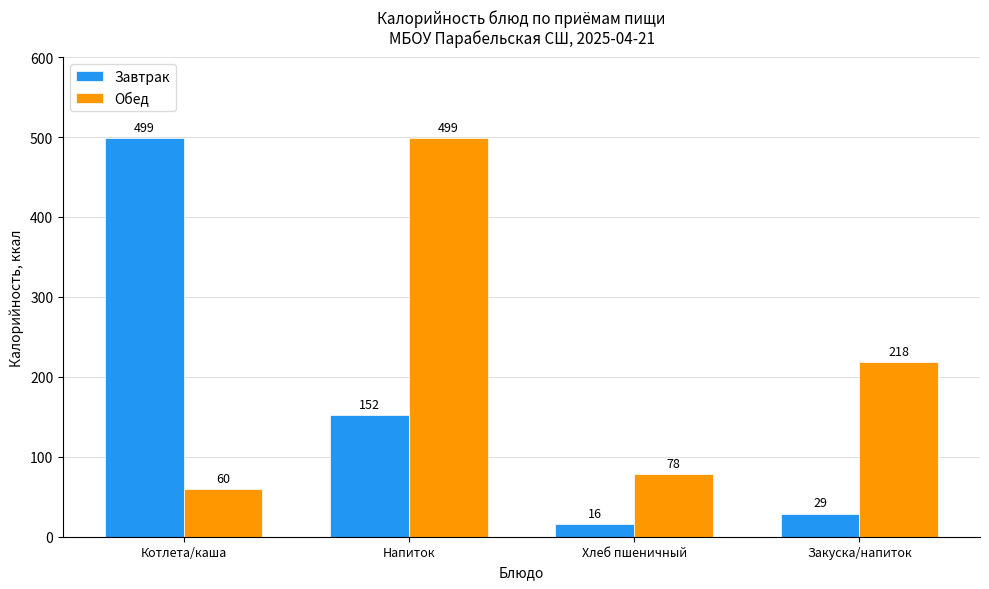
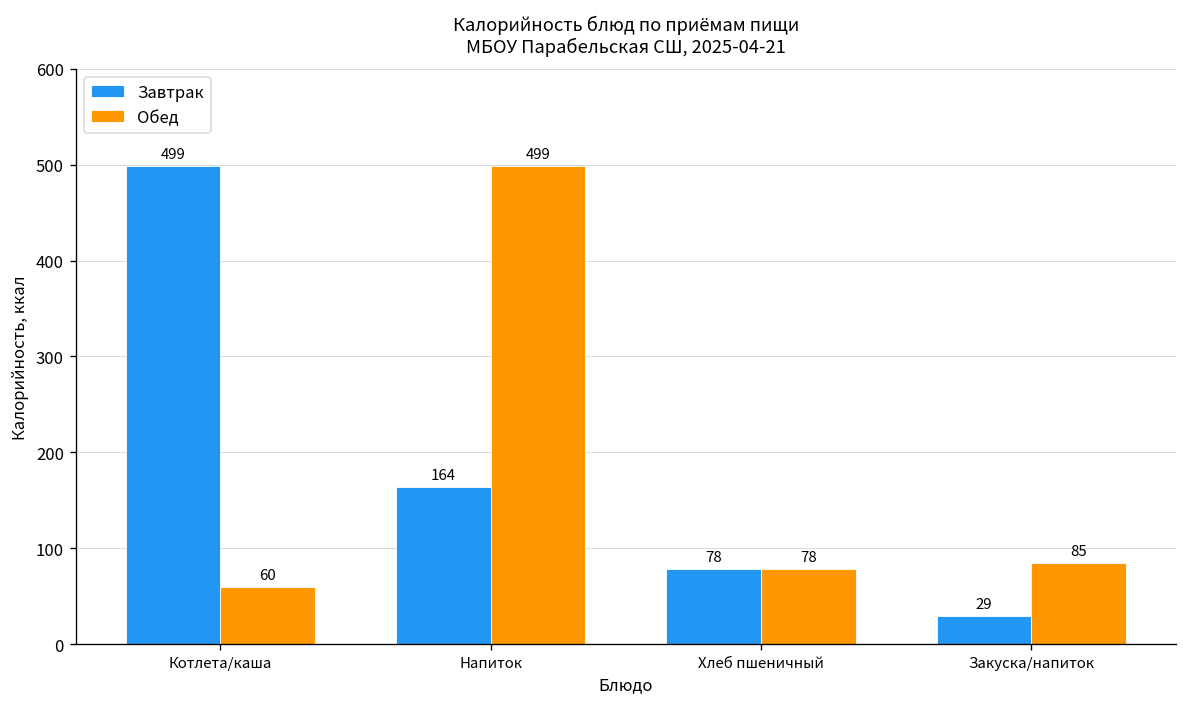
  {
    "Завтрак": {
      "Котлета/каша": 499,
-     "Напиток": 152,
-     "Хлеб пшеничный": 16,
+     "Напиток": 164,
+     "Хлеб пшеничный": 78,
      "Закуска/напиток": 29
    },
    "Обед": {
      "Котлета/каша": 60,
      "Напиток": 499,
      "Хлеб пшеничный": 78,
-     "Закуска/напиток": 218
+     "Закуска/напиток": 85
    }
  }
